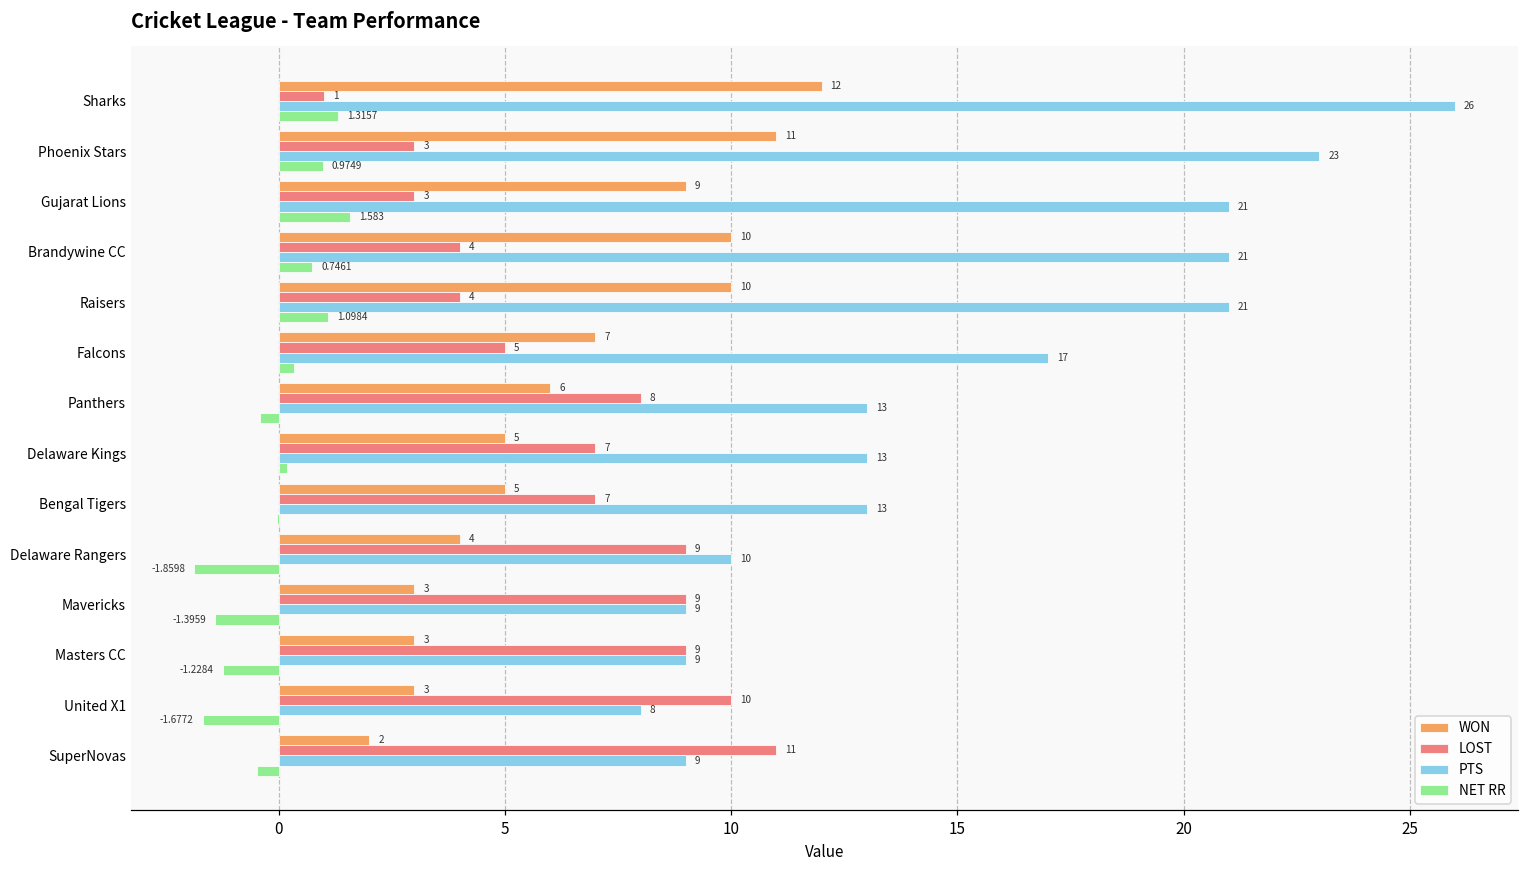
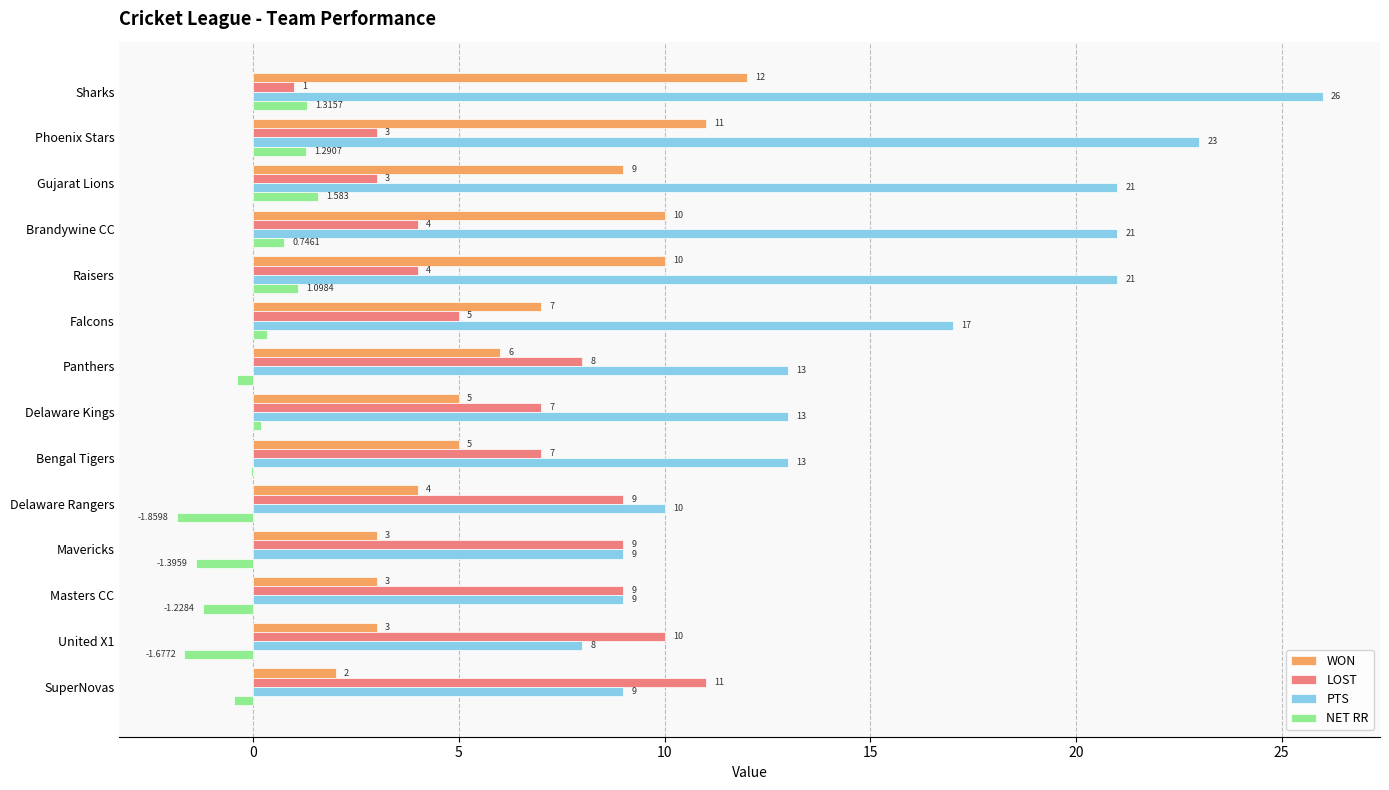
  {
    "PTS": {
      "Sharks": 26,
      "Phoenix Stars": 23,
      "Gujarat Lions": 21,
      "Brandywine CC": 21,
      "Raisers": 21,
      "Falcons": 17,
      "Panthers": 13,
      "Delaware Kings": 13,
      "Bengal Tigers": 13,
      "Delaware Rangers": 10,
      "Mavericks": 9,
      "Masters CC": 9,
      "United X1": 8,
      "SuperNovas": 9
    },
    "NET RR": {
      "Sharks": 1.3157,
-     "Phoenix Stars": 0.9749,
+     "Phoenix Stars": 1.2907,
      "Gujarat Lions": 1.583,
      "Brandywine CC": 0.7461,
      "Raisers": 1.0984,
      "Delaware Rangers": -1.8598,
      "Mavericks": -1.3959,
      "Masters CC": -1.2284,
      "United X1": -1.6772
    }
  }
